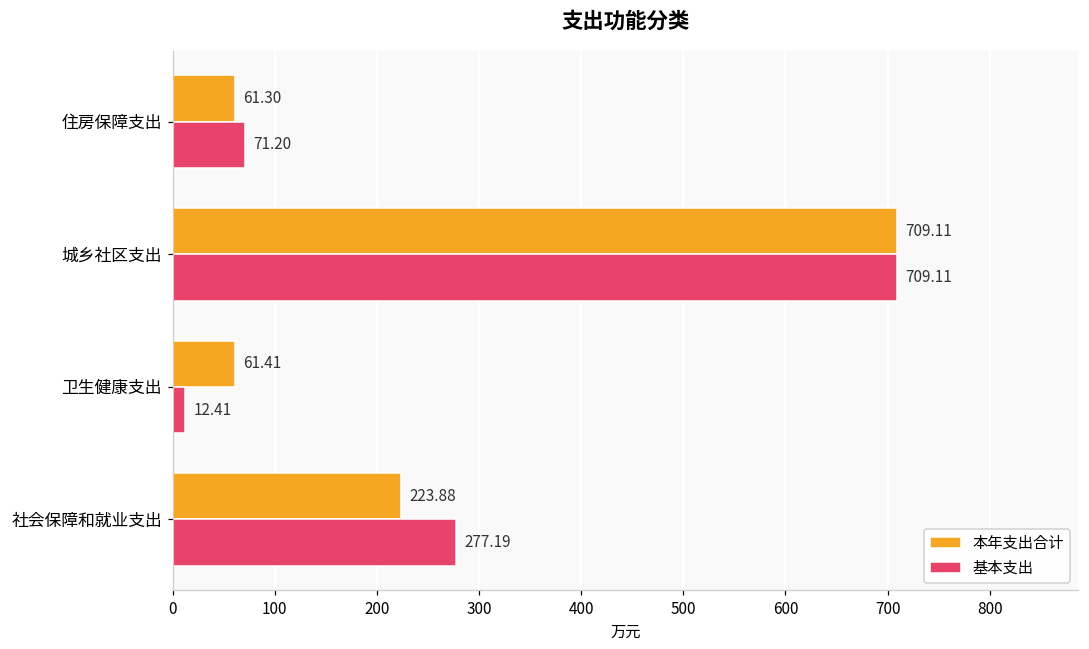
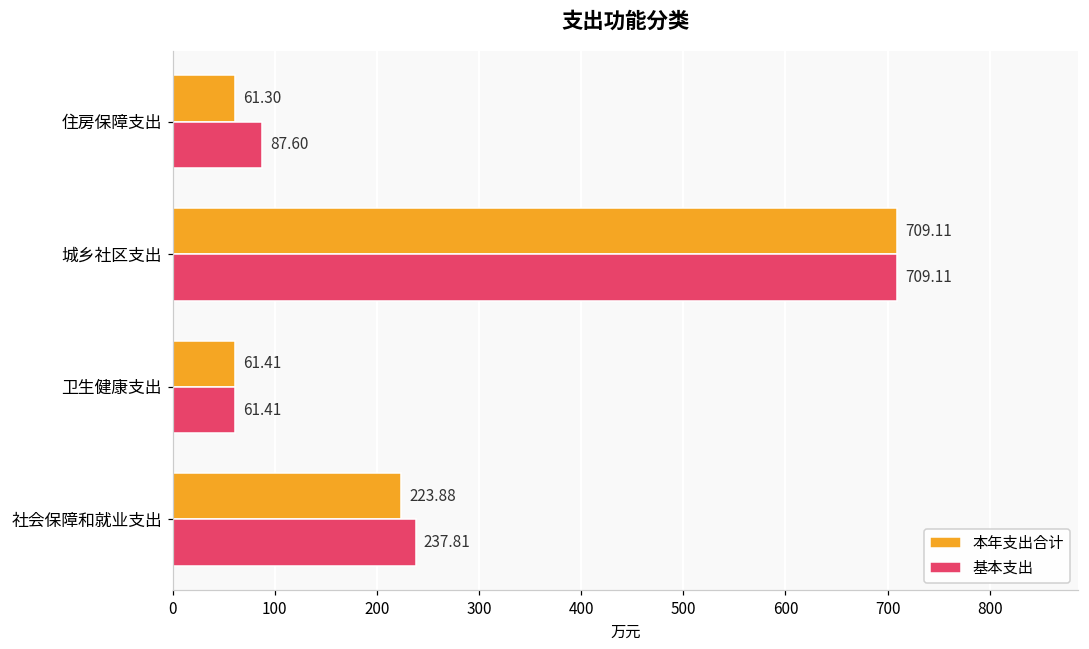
  {
    "本年支出合计": {
      "住房保障支出": 61.30,
      "城乡社区支出": 709.11,
      "卫生健康支出": 61.41,
      "社会保障和就业支出": 223.88
    },
    "基本支出": {
-     "住房保障支出": 71.20,
+     "住房保障支出": 87.60,
      "城乡社区支出": 709.11,
-     "卫生健康支出": 12.41,
-     "社会保障和就业支出": 277.19
+     "卫生健康支出": 61.41,
+     "社会保障和就业支出": 237.81
    }
  }
